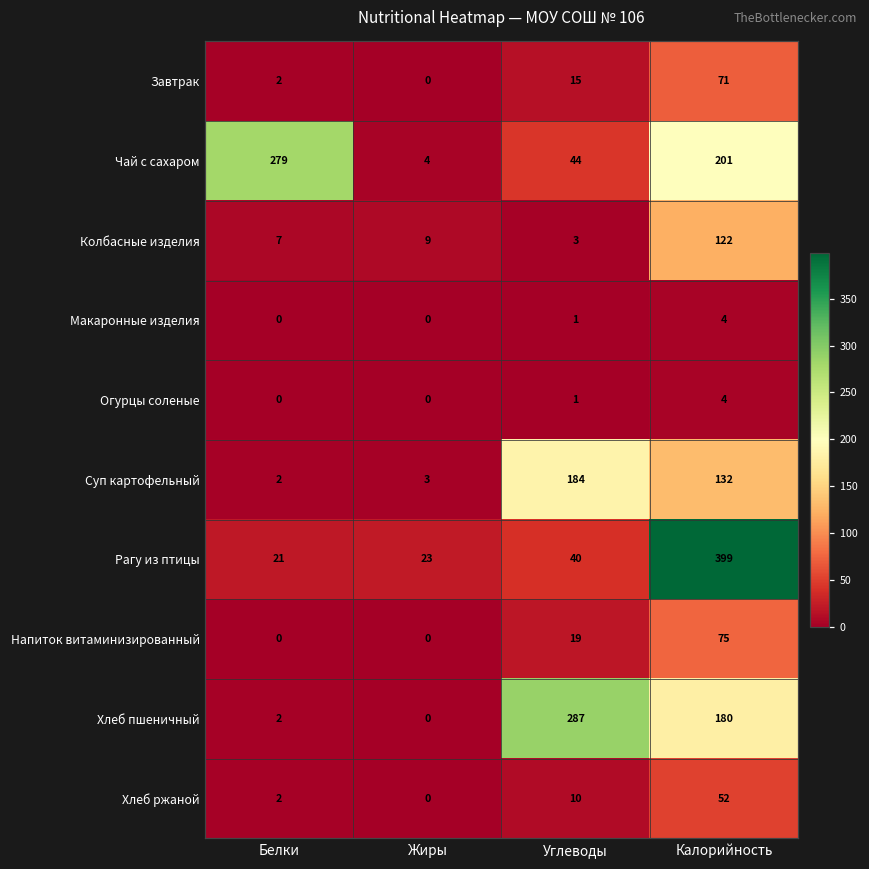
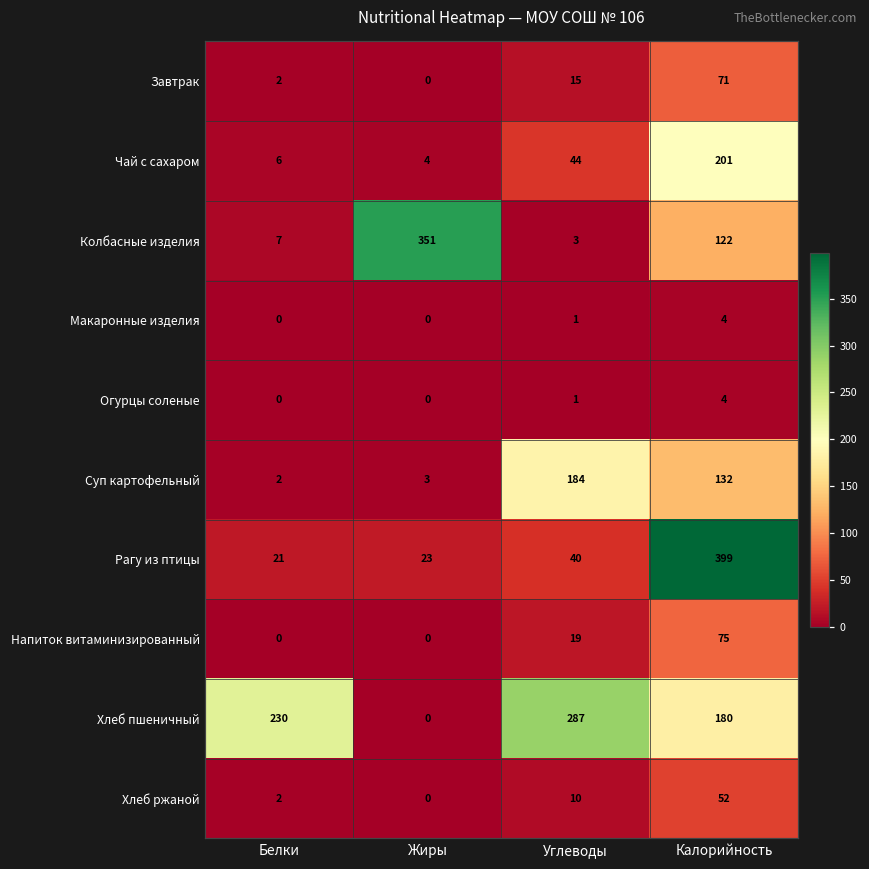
  {
    "Завтрак": {
      "Белки": 2,
      "Жиры": 0,
      "Углеводы": 15,
      "Калорийность": 71
    },
    "Чай с сахаром": {
-     "Белки": 279,
+     "Белки": 6,
      "Жиры": 4,
      "Углеводы": 44,
      "Калорийность": 201
    },
    "Колбасные изделия": {
      "Белки": 7,
-     "Жиры": 9,
+     "Жиры": 351,
      "Углеводы": 3,
      "Калорийность": 122
    },
    "Макаронные изделия": {
      "Белки": 0,
      "Жиры": 0,
      "Углеводы": 1,
      "Калорийность": 4
    },
    "Огурцы соленые": {
      "Белки": 0,
      "Жиры": 0,
      "Углеводы": 1,
      "Калорийность": 4
    },
    "Суп картофельный": {
      "Белки": 2,
      "Жиры": 3,
      "Углеводы": 184,
      "Калорийность": 132
    },
    "Рагу из птицы": {
      "Белки": 21,
      "Жиры": 23,
      "Углеводы": 40,
      "Калорийность": 399
    },
    "Напиток витаминизированный": {
      "Белки": 0,
      "Жиры": 0,
      "Углеводы": 19,
      "Калорийность": 75
    },
    "Хлеб пшеничный": {
-     "Белки": 2,
+     "Белки": 230,
      "Жиры": 0,
      "Углеводы": 287,
      "Калорийность": 180
    },
    "Хлеб ржаной": {
      "Белки": 2,
      "Жиры": 0,
      "Углеводы": 10,
      "Калорийность": 52
    }
  }
